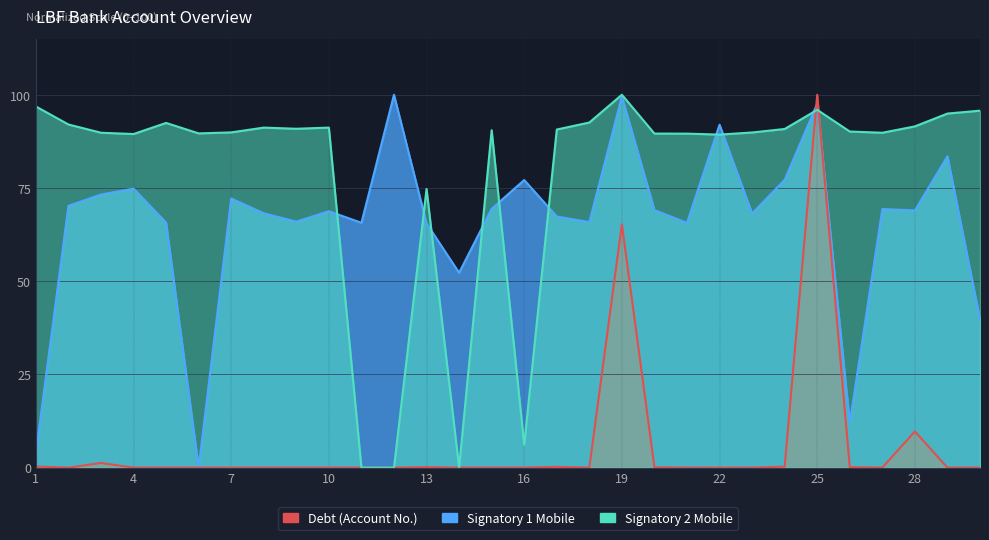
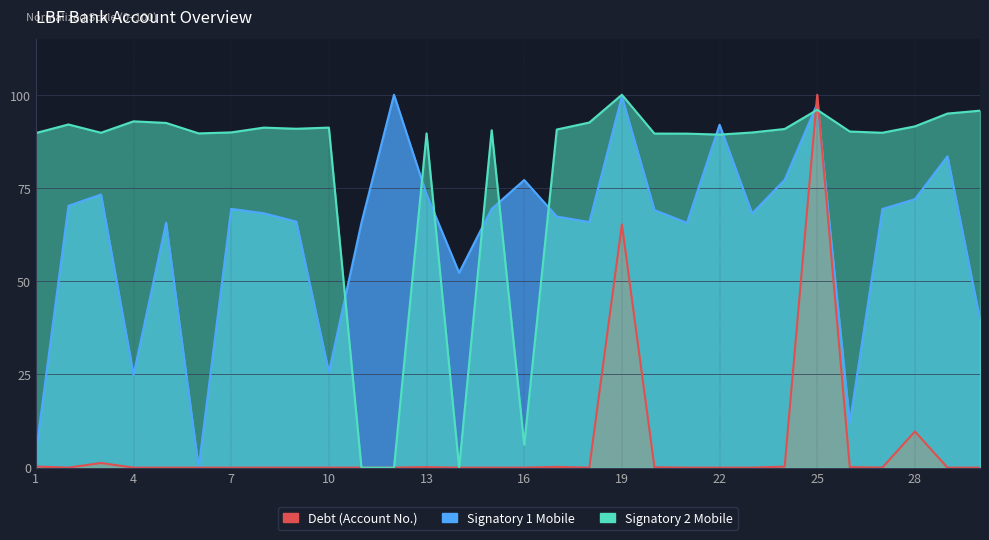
  {
    "Signatory 1 Mobile": {
      "1": 4,
-     "4": 75,
-     "7": 72,
-     "10": 69,
-     "13": 65,
+     "4": 25,
+     "7": 69,
+     "10": 26,
+     "13": 73,
      "16": 77,
      "22": 92,
      "25": 98,
-     "28": 69
+     "28": 72
    },
    "Debt (Account No.)": {
      "1": 0,
      "4": 0,
      "7": 0,
      "10": 0,
      "13": 0,
      "16": 0,
      "19": 65,
      "22": 0,
      "25": 100,
      "28": 10
    },
    "Signatory 2 Mobile": {
-     "1": 97,
-     "4": 89,
+     "1": 90,
+     "4": 93,
      "7": 90,
      "10": 91,
-     "13": 75,
+     "13": 90,
      "16": 6,
      "22": 89,
      "25": 96,
      "28": 92
    }
  }
